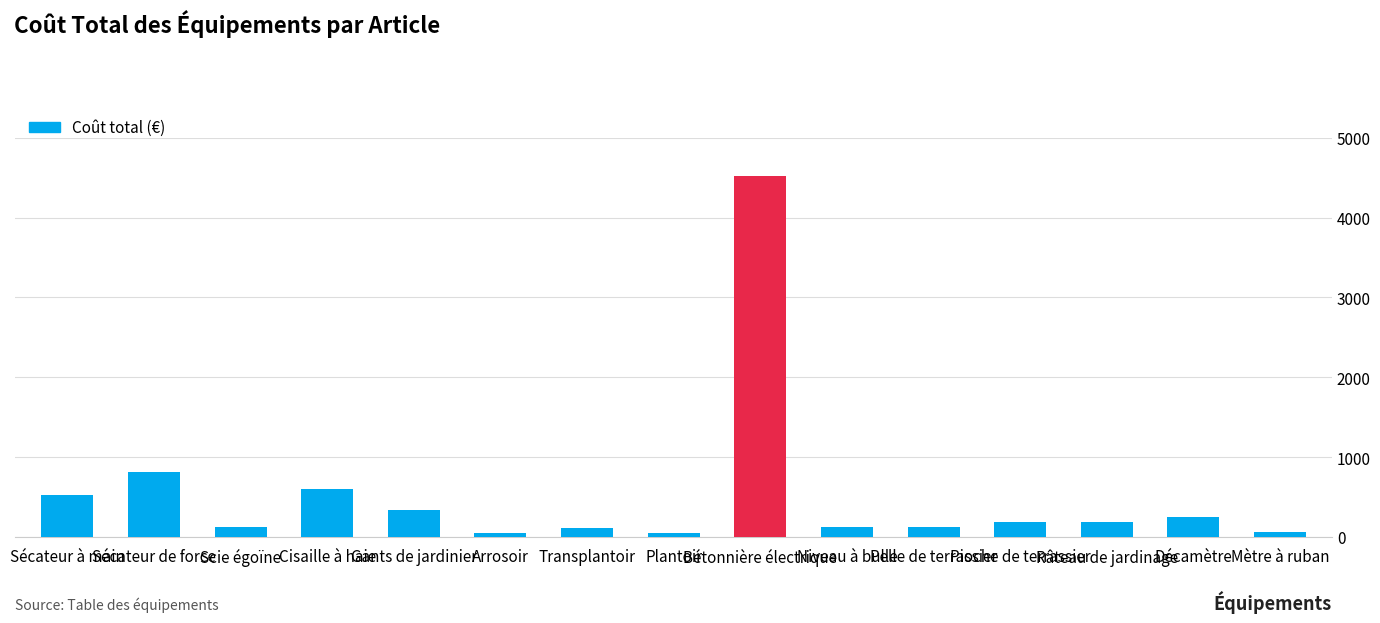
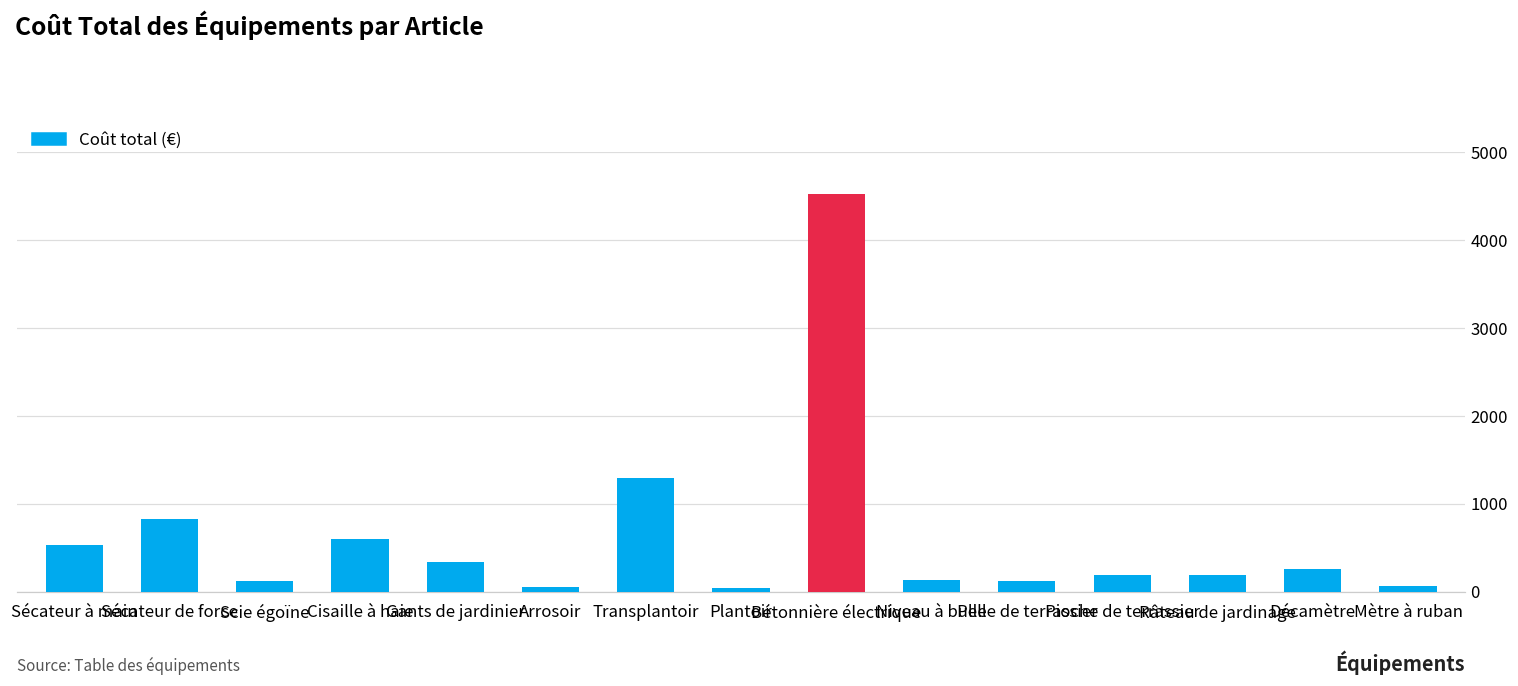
  {
    "Arrosoir": 100,
-   "Transplantoir": 100,
+   "Transplantoir": 1300,
    "Mètre à ruban": 100
  }
